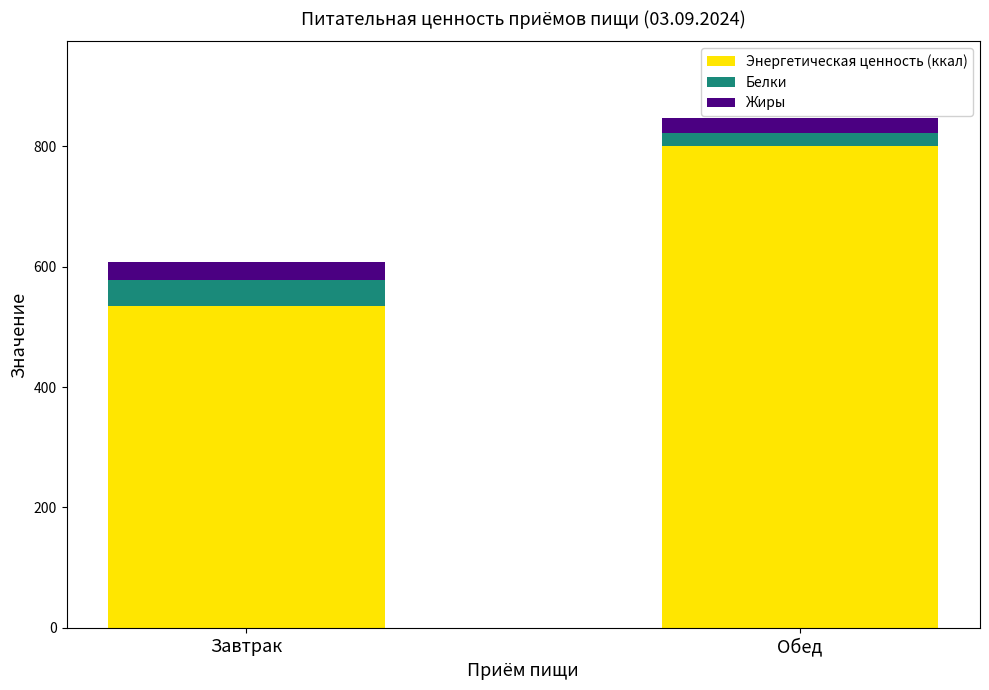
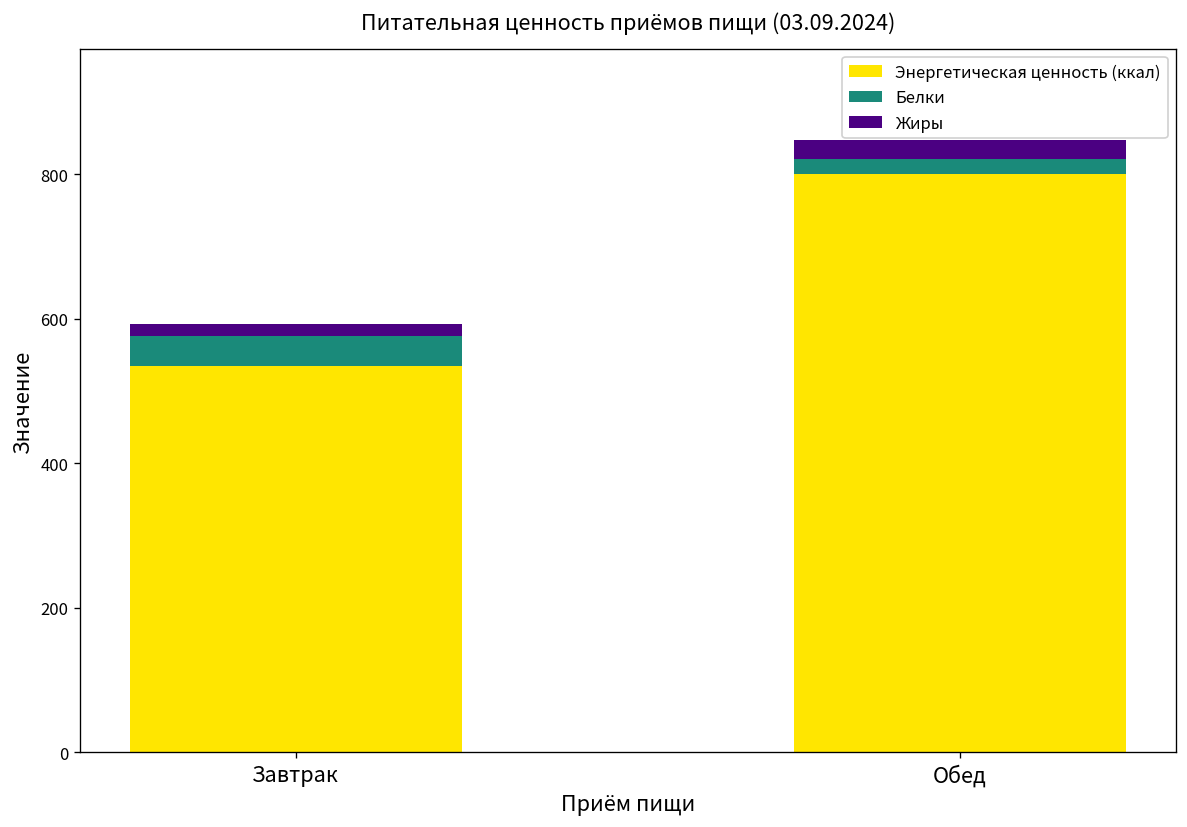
  {
    "Энергетическая ценность (ккал)": {
      "Завтрак": 530,
      "Обед": 800
    },
    "Белки": {
      "Завтрак": 40,
      "Обед": 20
    },
    "Жиры": {
-     "Завтрак": 30,
+     "Завтрак": 20,
      "Обед": 30
    }
  }
